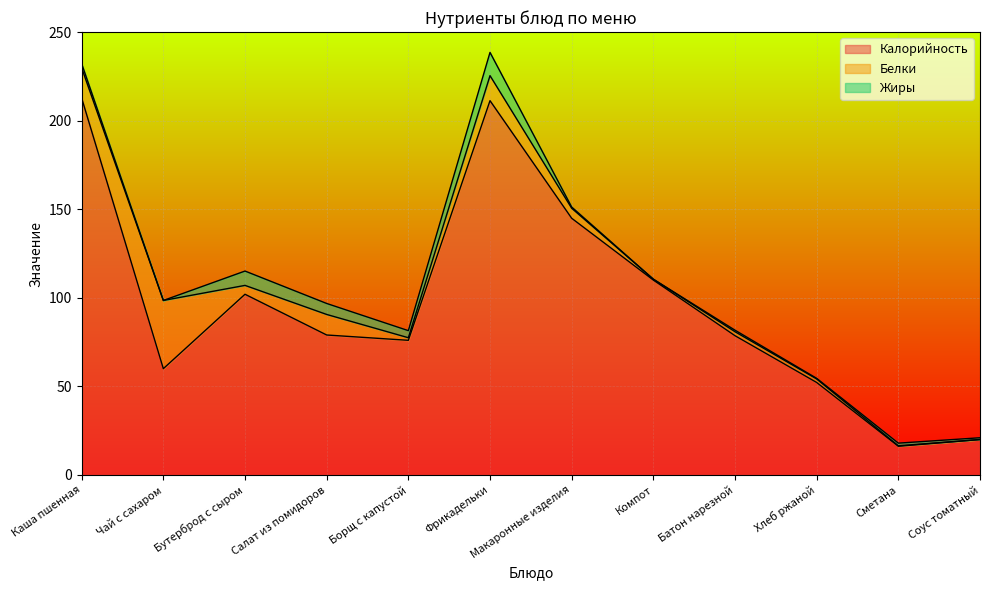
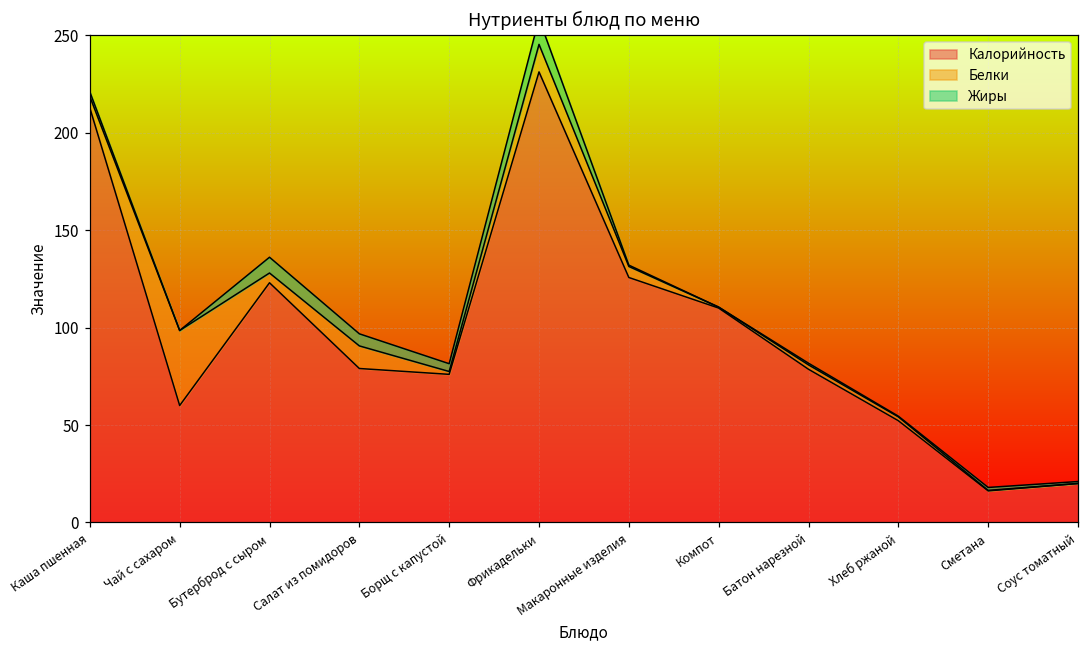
  {
    "Калорийность": {
      "Каша пшенная": 213,
      "Чай с сахаром": 60,
-     "Бутерброд с сыром": 102,
+     "Бутерброд с сыром": 123,
      "Салат из помидоров": 79,
      "Борщ с капустой": 76,
-     "Фрикадельки": 211,
-     "Макаронные изделия": 145,
+     "Фрикадельки": 231,
+     "Макаронные изделия": 126,
      "Батон нарезной": 79,
      "Хлеб ржаной": 52
    },
    "Белки": {
-     "Каша пшенная": 17,
+     "Каша пшенная": 6,
      "Бутерброд с сыром": 5,
      "Салат из помидоров": 12,
      "Борщ с капустой": 1,
      "Фрикадельки": 14
    },
    "Жиры": {
      "Каша пшенная": 2,
      "Бутерброд с сыром": 8,
      "Салат из помидоров": 6,
      "Борщ с капустой": 4,
      "Сметана": 2
    }
  }
